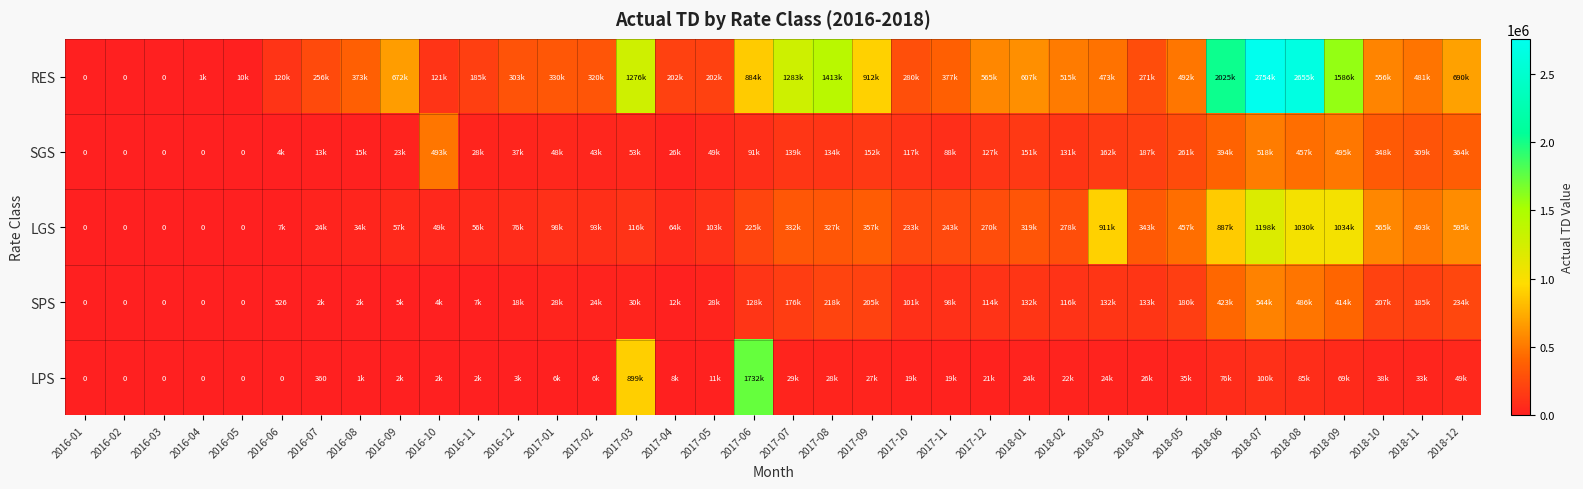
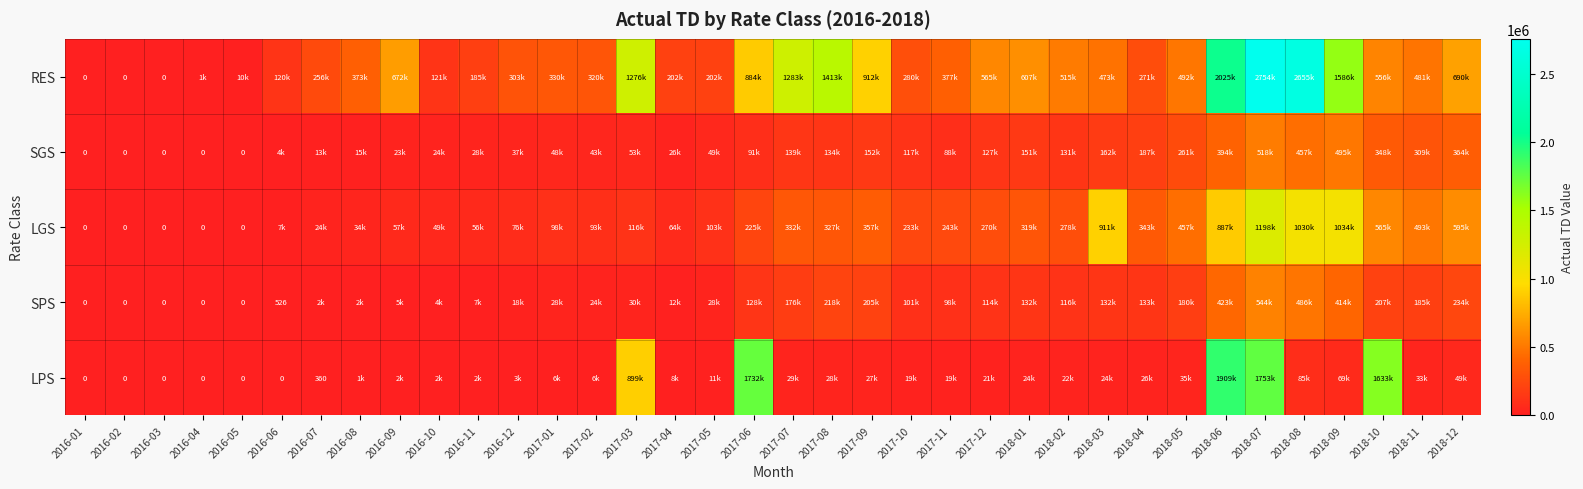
  {
    "RES": {
      "2016-01": "0",
      "2016-02": "0",
      "2016-03": "0",
      "2016-04": "1k",
      "2016-05": "10k",
      "2016-06": "120k",
      "2016-07": "256k",
      "2016-08": "373k",
      "2016-09": "672k",
      "2016-10": "121k",
      "2016-11": "185k",
      "2016-12": "303k",
      "2017-01": "330k",
      "2017-02": "320k",
      "2017-03": "1276k",
      "2017-04": "202k",
      "2017-05": "202k",
      "2017-06": "884k",
      "2017-07": "1283k",
      "2017-08": "1413k",
      "2017-09": "912k",
      "2017-10": "280k",
      "2017-11": "377k",
      "2017-12": "565k",
      "2018-01": "607k",
      "2018-02": "515k",
      "2018-03": "473k",
      "2018-04": "271k",
      "2018-05": "492k",
      "2018-06": "2025k",
      "2018-07": "2754k",
      "2018-08": "2655k",
      "2018-09": "1586k",
      "2018-10": "556k",
      "2018-11": "481k",
      "2018-12": "690k"
    },
    "SGS": {
      "2016-01": "0",
      "2016-02": "0",
      "2016-03": "0",
      "2016-04": "0",
      "2016-05": "0",
      "2016-06": "4k",
      "2016-07": "13k",
      "2016-08": "15k",
      "2016-09": "23k",
-     "2016-10": "493k",
+     "2016-10": "24k",
      "2016-11": "28k",
      "2016-12": "37k",
      "2017-01": "48k",
      "2017-02": "43k",
      "2017-03": "53k",
      "2017-04": "26k",
      "2017-05": "49k",
      "2017-06": "91k",
      "2017-07": "139k",
      "2017-08": "134k",
      "2017-09": "152k",
      "2017-10": "117k",
      "2017-11": "88k",
      "2017-12": "127k",
      "2018-01": "151k",
      "2018-02": "131k",
      "2018-03": "162k",
      "2018-04": "187k",
      "2018-05": "261k",
      "2018-06": "394k",
      "2018-07": "518k",
      "2018-08": "457k",
      "2018-09": "495k",
      "2018-10": "348k",
      "2018-11": "309k",
      "2018-12": "364k"
    },
    "LGS": {
      "2016-01": "0",
      "2016-02": "0",
      "2016-03": "0",
      "2016-04": "0",
      "2016-05": "0",
      "2016-06": "7k",
      "2016-07": "24k",
      "2016-08": "34k",
      "2016-09": "57k",
      "2016-10": "49k",
      "2016-11": "56k",
      "2016-12": "76k",
      "2017-01": "98k",
      "2017-02": "93k",
      "2017-03": "116k",
      "2017-04": "64k",
      "2017-05": "103k",
      "2017-06": "225k",
      "2017-07": "332k",
      "2017-08": "327k",
      "2017-09": "357k",
      "2017-10": "233k",
      "2017-11": "243k",
      "2017-12": "270k",
      "2018-01": "319k",
      "2018-02": "278k",
      "2018-03": "911k",
      "2018-04": "343k",
      "2018-05": "457k",
      "2018-06": "887k",
      "2018-07": "1198k",
      "2018-08": "1030k",
      "2018-09": "1034k",
      "2018-10": "565k",
      "2018-11": "493k",
      "2018-12": "595k"
    },
    "SPS": {
      "2016-01": "0",
      "2016-02": "0",
      "2016-03": "0",
      "2016-04": "0",
      "2016-05": "0",
      "2016-06": "526",
      "2016-07": "2k",
      "2016-08": "2k",
      "2016-09": "5k",
      "2016-10": "4k",
      "2016-11": "7k",
      "2016-12": "18k",
      "2017-01": "28k",
      "2017-02": "24k",
      "2017-03": "30k",
      "2017-04": "12k",
      "2017-05": "28k",
      "2017-06": "128k",
      "2017-07": "176k",
      "2017-08": "218k",
      "2017-09": "205k",
      "2017-10": "101k",
      "2017-11": "98k",
      "2017-12": "114k",
      "2018-01": "132k",
      "2018-02": "116k",
      "2018-03": "132k",
      "2018-04": "133k",
      "2018-05": "180k",
      "2018-06": "423k",
      "2018-07": "544k",
      "2018-08": "486k",
      "2018-09": "414k",
      "2018-10": "207k",
      "2018-11": "185k",
      "2018-12": "234k"
    },
    "LPS": {
      "2016-01": "0",
      "2016-02": "0",
      "2016-03": "0",
      "2016-04": "0",
      "2016-05": "0",
      "2016-06": "0",
      "2016-07": "360",
      "2016-08": "1k",
      "2016-09": "2k",
      "2016-10": "2k",
      "2016-11": "2k",
      "2016-12": "3k",
      "2017-01": "6k",
      "2017-02": "6k",
      "2017-03": "899k",
      "2017-04": "8k",
      "2017-05": "11k",
      "2017-06": "1732k",
      "2017-07": "29k",
      "2017-08": "28k",
      "2017-09": "27k",
      "2017-10": "19k",
      "2017-11": "19k",
      "2017-12": "21k",
      "2018-01": "24k",
      "2018-02": "22k",
      "2018-03": "24k",
      "2018-04": "26k",
      "2018-05": "35k",
-     "2018-06": "76k",
-     "2018-07": "100k",
+     "2018-06": "1909k",
+     "2018-07": "1753k",
      "2018-08": "85k",
      "2018-09": "69k",
-     "2018-10": "38k",
+     "2018-10": "1633k",
      "2018-11": "33k",
      "2018-12": "49k"
    }
  }
